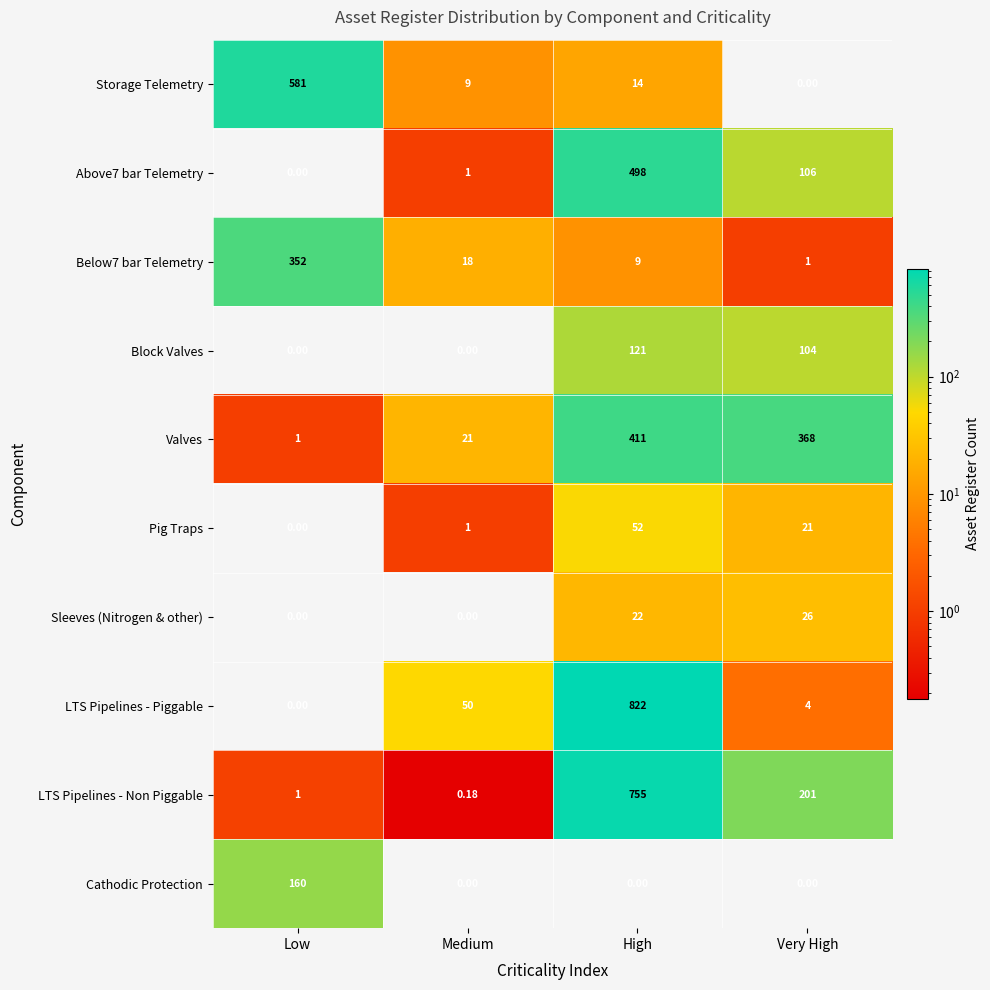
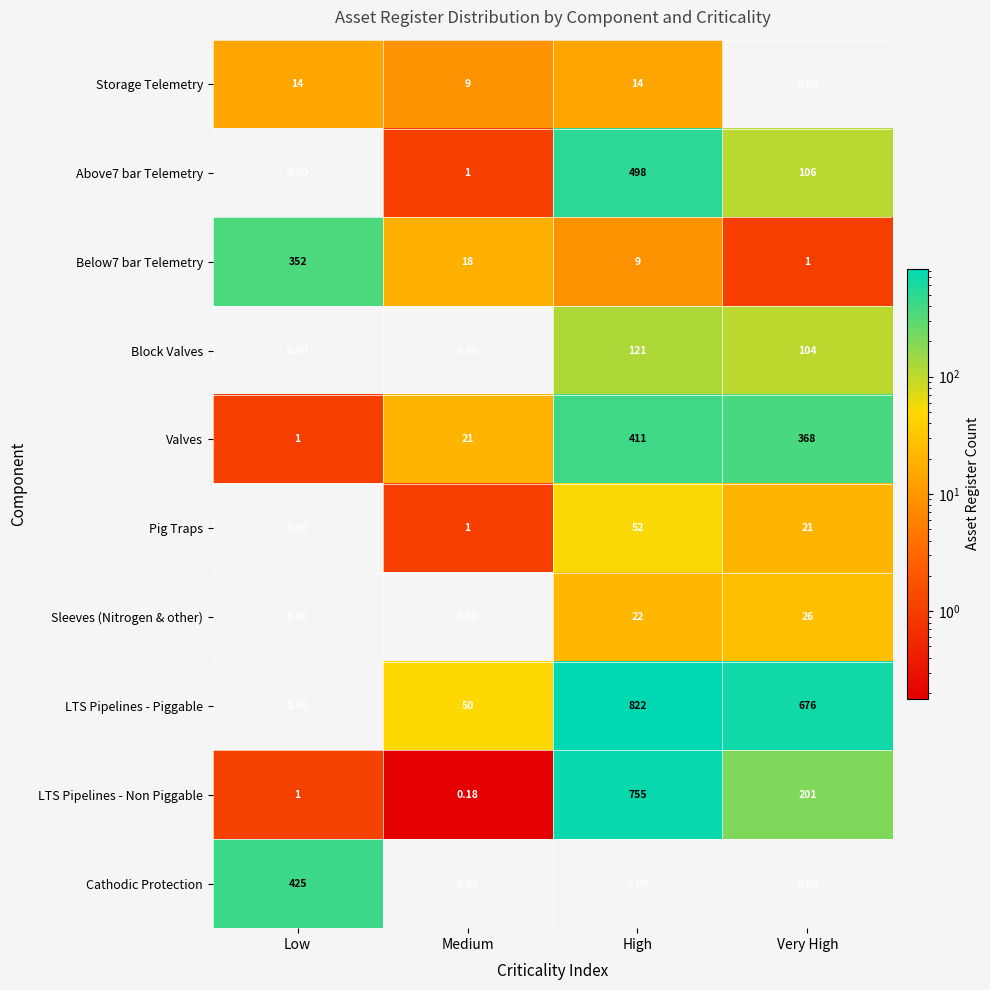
  {
    "Storage Telemetry": {
-     "Low": 581,
+     "Low": 14,
      "Medium": 9,
      "High": 14
    },
    "Above7 bar Telemetry": {
      "Medium": 1,
      "High": 498,
      "Very High": 106
    },
    "Below7 bar Telemetry": {
      "Low": 352,
      "Medium": 18,
      "High": 9,
      "Very High": 1
    },
    "Block Valves": {
      "High": 121,
      "Very High": 104
    },
    "Valves": {
      "Low": 1,
      "Medium": 21,
      "High": 411,
      "Very High": 368
    },
    "Pig Traps": {
      "Medium": 1,
      "High": 52,
      "Very High": 21
    },
    "Sleeves (Nitrogen & other)": {
      "High": 22,
      "Very High": 26
    },
    "LTS Pipelines - Piggable": {
      "Medium": 50,
      "High": 822,
-     "Very High": 4
+     "Very High": 676
    },
    "LTS Pipelines - Non Piggable": {
      "Low": 1,
      "Medium": 0.18,
      "High": 755,
      "Very High": 201
    },
    "Cathodic Protection": {
-     "Low": 160
+     "Low": 425
    }
  }
